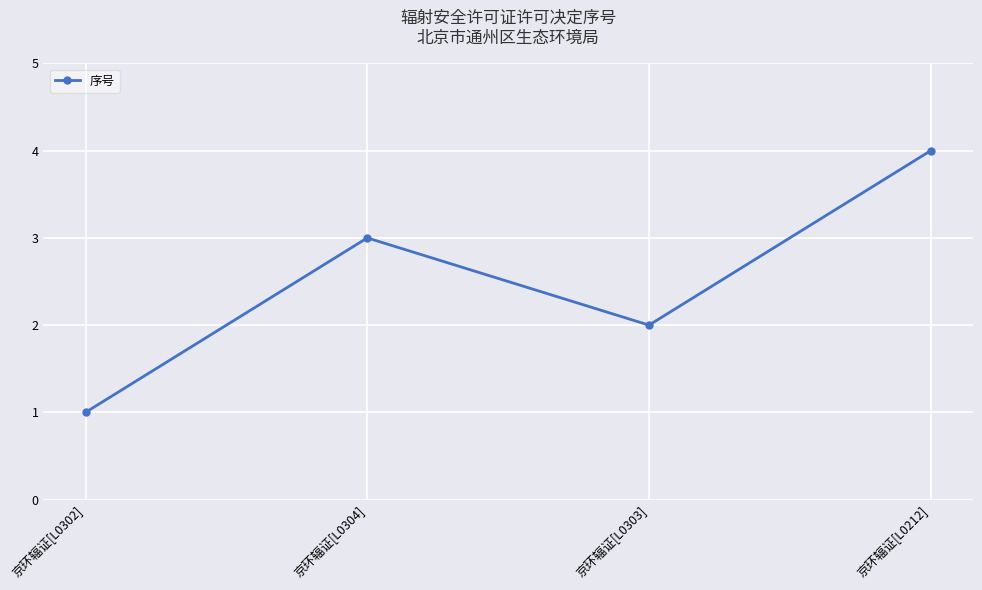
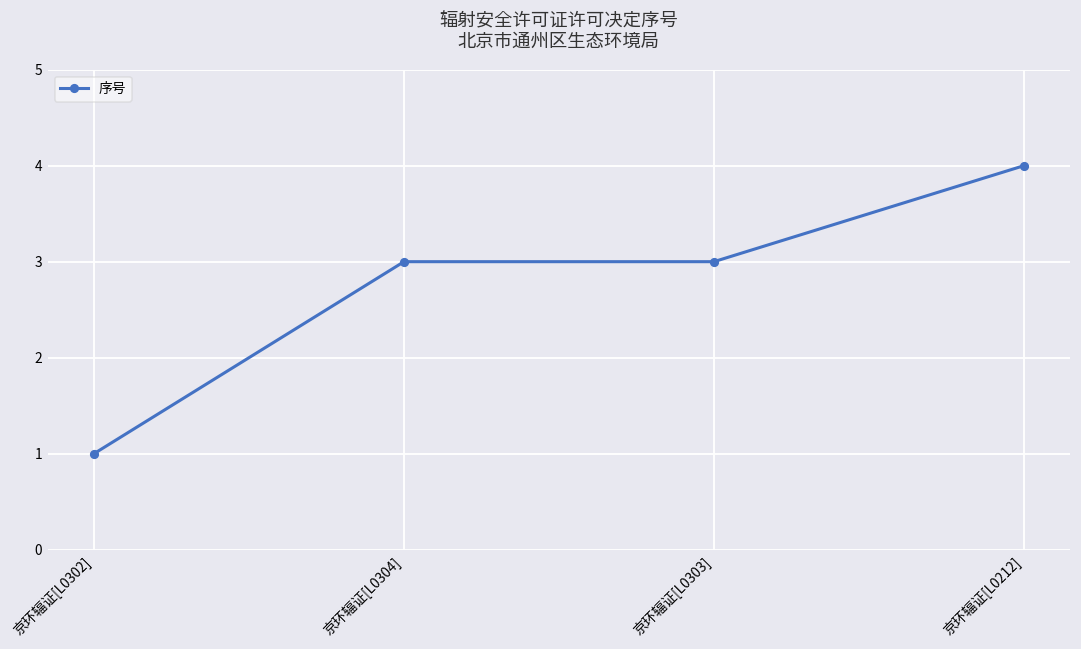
  {
    "京环辐证[L0302]": 1,
    "京环辐证[L0304]": 3,
-   "京环辐证[L0303]": 2,
+   "京环辐证[L0303]": 3,
    "京环辐证[L0212]": 4
  }
